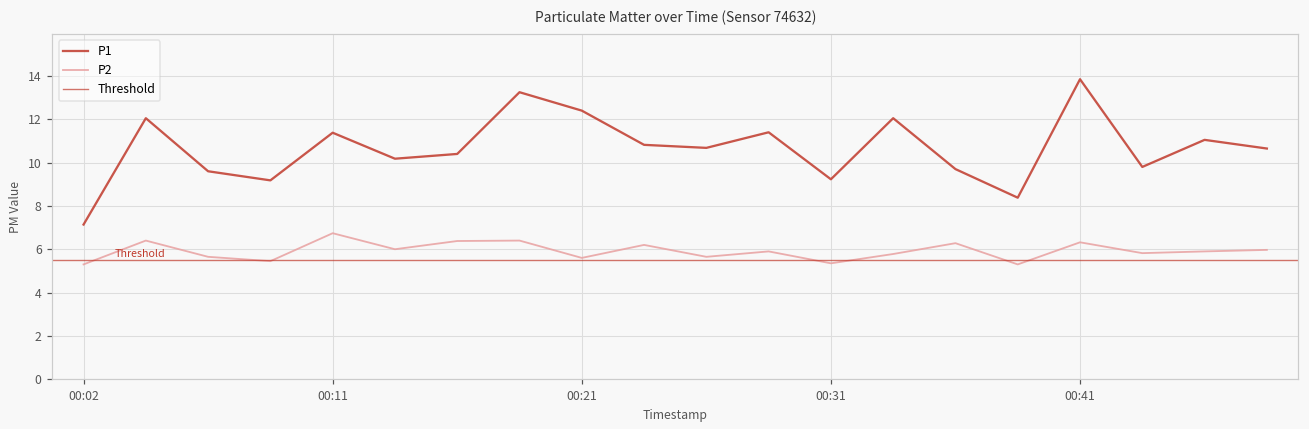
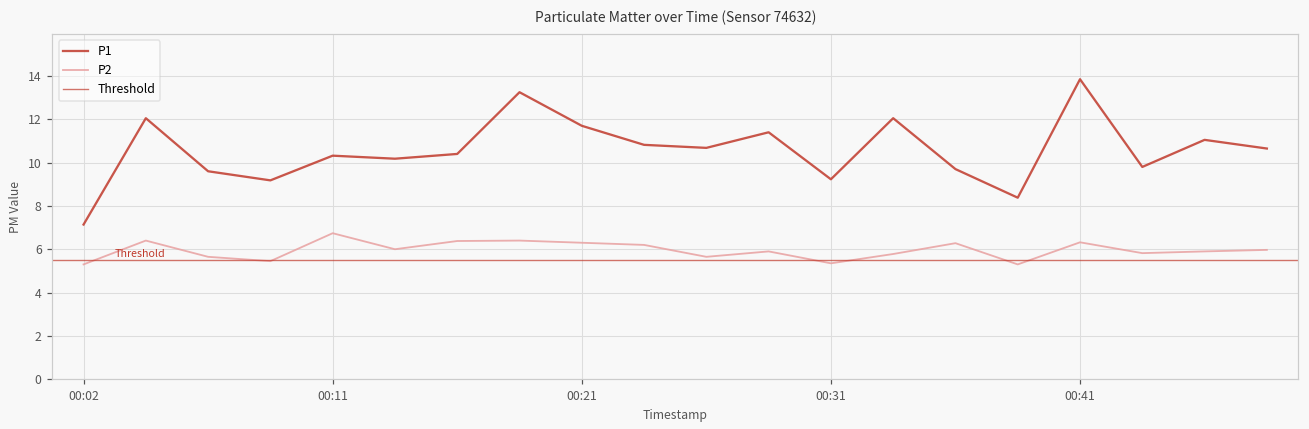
  {
    "P1": {
      "00:02": 7.1,
-     "00:11": 11.4,
-     "00:21": 12.4,
+     "00:11": 10.3,
+     "00:21": 11.7,
      "00:31": 9.2,
      "00:41": 13.9
    },
    "P2": {
      "00:02": 5.3,
      "00:11": 6.7,
-     "00:21": 5.6,
+     "00:21": 6.3,
      "00:31": 5.4,
      "00:41": 6.3
    }
  }
